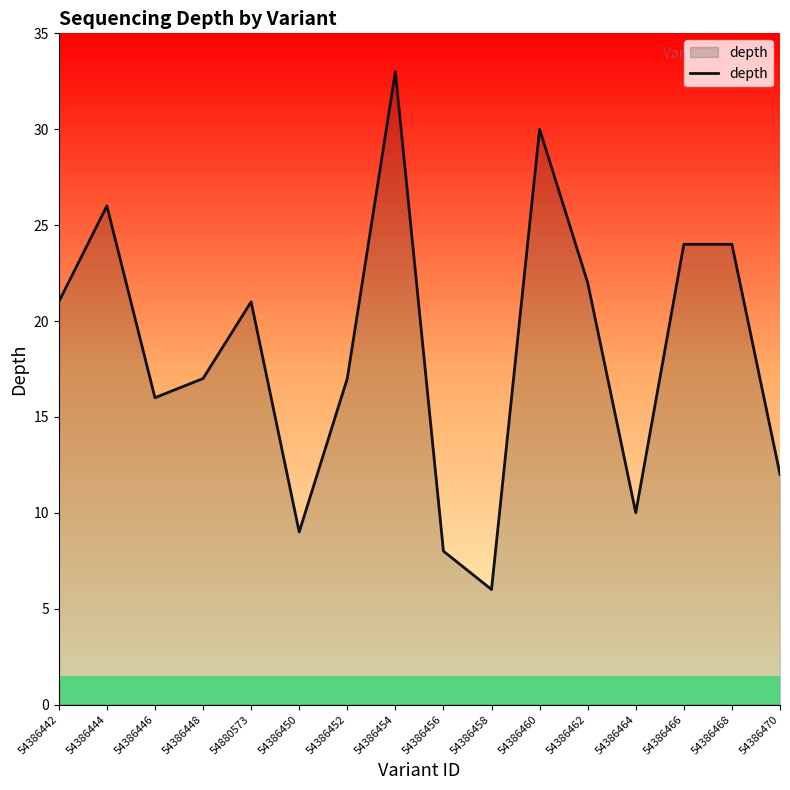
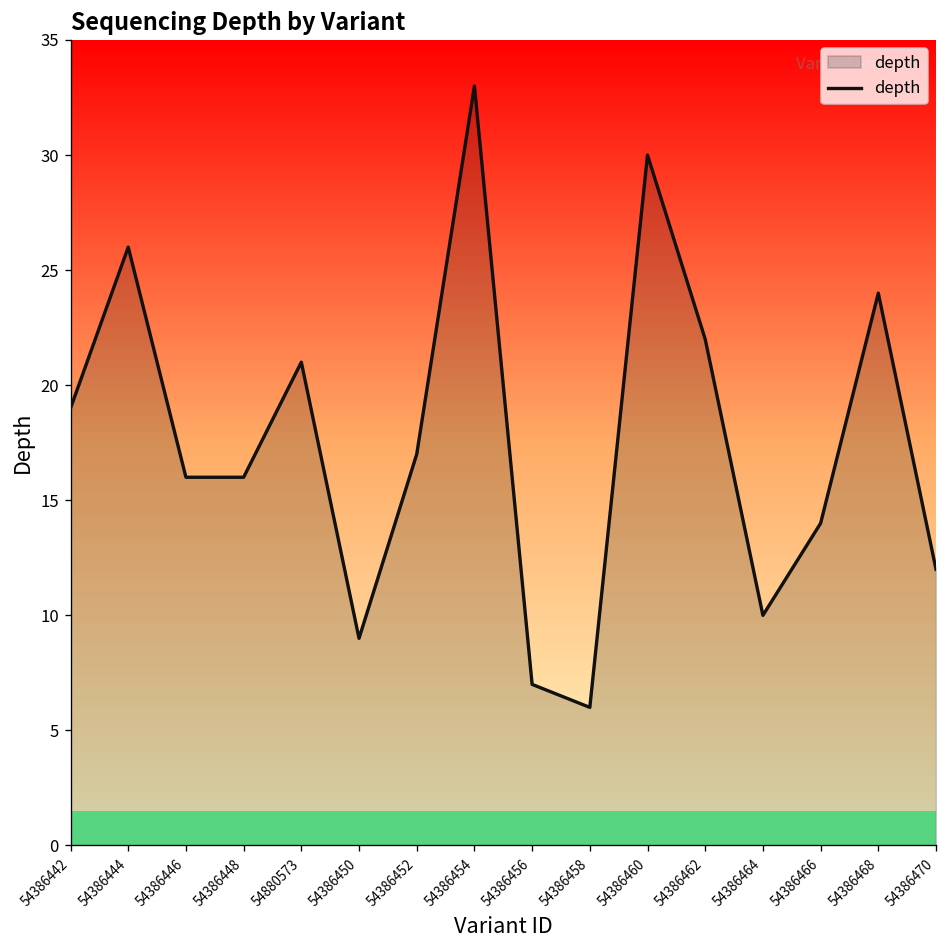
  {
-   "54386442": 21,
+   "54386442": 19,
    "54386444": 26,
    "54386446": 16,
-   "54386448": 17,
+   "54386448": 16,
    "54880573": 21,
    "54386450": 9,
    "54386452": 17,
    "54386454": 33,
-   "54386456": 8,
+   "54386456": 7,
    "54386458": 6,
    "54386460": 30,
    "54386462": 22,
    "54386464": 10,
-   "54386466": 24,
+   "54386466": 14,
    "54386468": 24,
    "54386470": 12
  }
